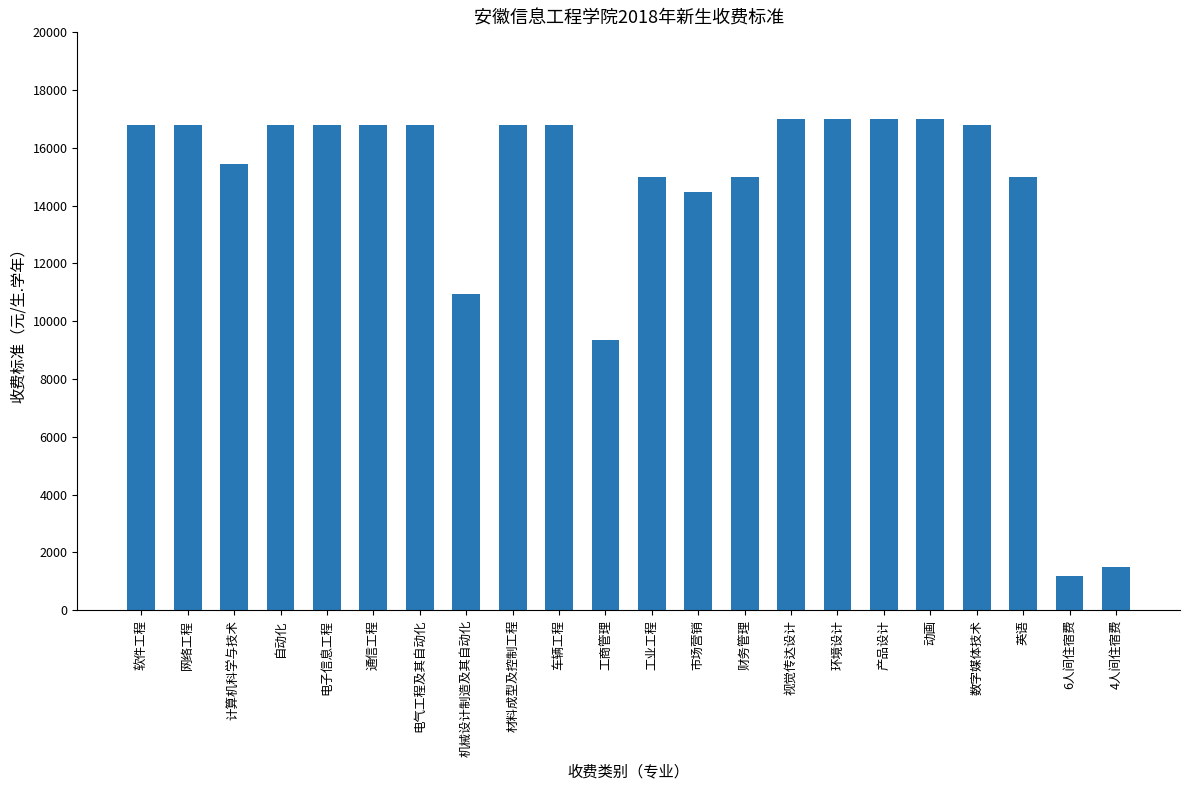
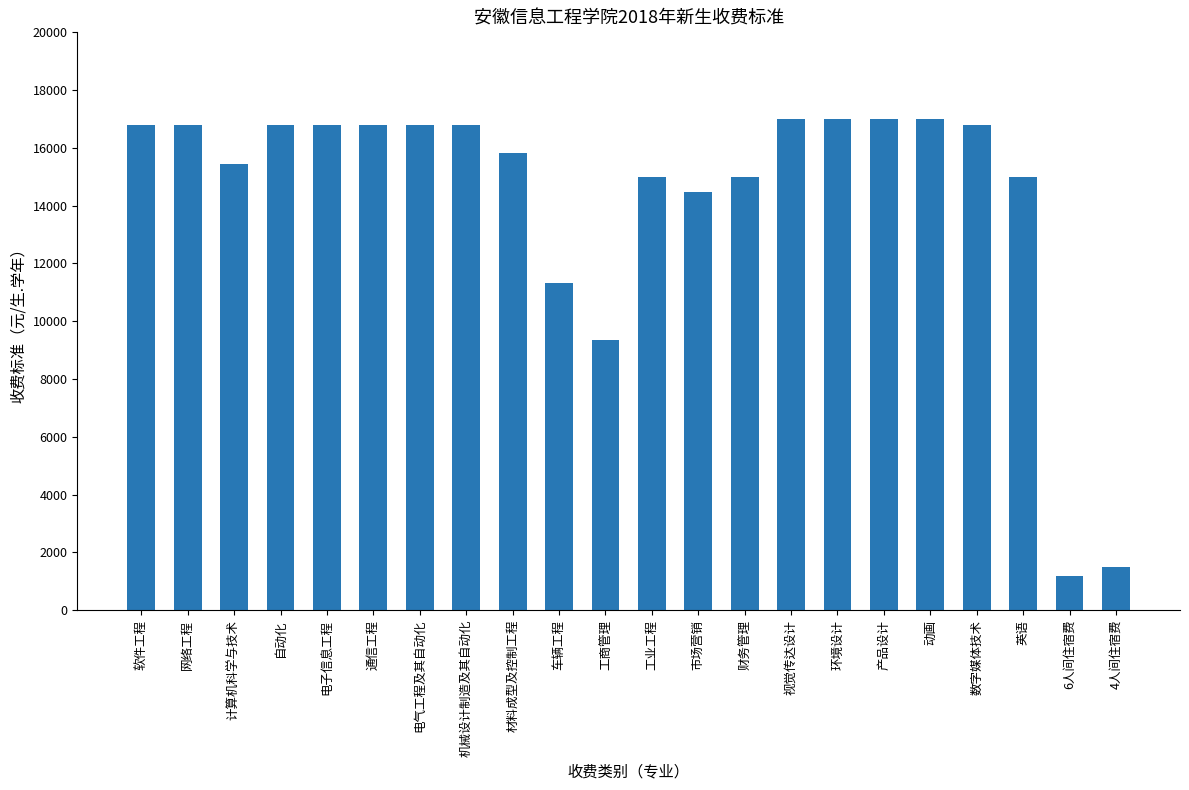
  {
    "软件工程": 16800,
    "网络工程": 16800,
    "计算机科学与技术": 15500,
    "自动化": 16800,
    "电子信息工程": 16800,
    "通信工程": 16800,
    "电气工程及其自动化": 16800,
-   "机械设计制造及其自动化": 10900,
-   "材料成型及控制工程": 16800,
-   "车辆工程": 16800,
+   "机械设计制造及其自动化": 16800,
+   "材料成型及控制工程": 15800,
+   "车辆工程": 11300,
    "工商管理": 9400,
    "工业工程": 15000,
    "市场营销": 14500,
    "财务管理": 15000,
    "视觉传达设计": 17000,
    "环境设计": 17000,
    "产品设计": 17000,
    "动画": 17000,
    "数字媒体技术": 16800,
    "英语": 15000,
    "6人间住宿费": 1200,
    "4人间住宿费": 1500
  }
